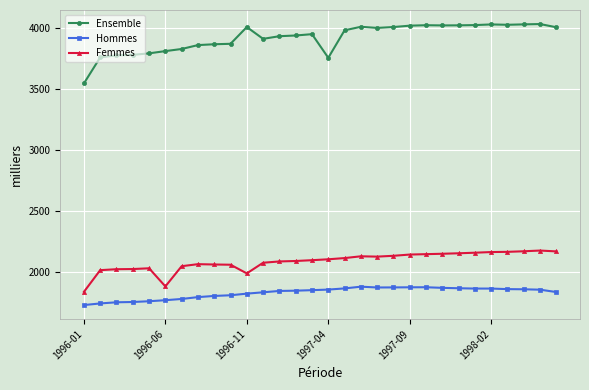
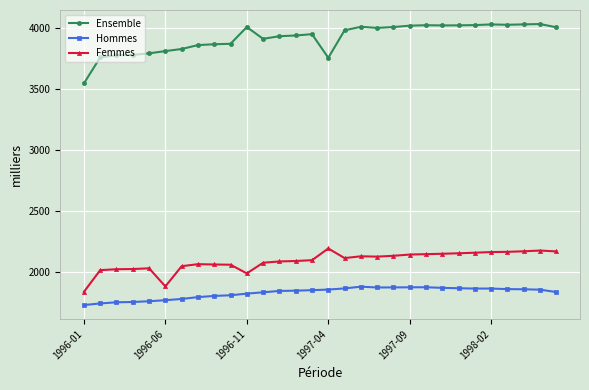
  {
    "Ensemble": {
      "1996-01": 3550,
      "1996-06": 3810,
      "1996-11": 4010,
      "1997-04": 3760,
      "1997-09": 4020,
      "1998-02": 4030
    },
    "Hommes": {
      "1996-01": 1730,
      "1996-06": 1770,
      "1996-11": 1820,
      "1997-04": 1860,
      "1997-09": 1880,
      "1998-02": 1870
    },
    "Femmes": {
      "1996-01": 1840,
      "1996-06": 1880,
      "1996-11": 1990,
-     "1997-04": 2110,
+     "1997-04": 2190,
      "1997-09": 2140,
      "1998-02": 2170
    }
  }
